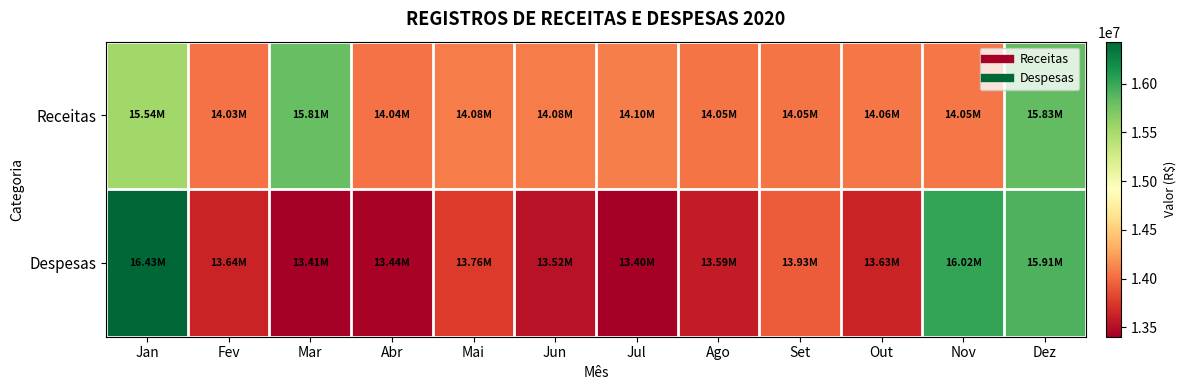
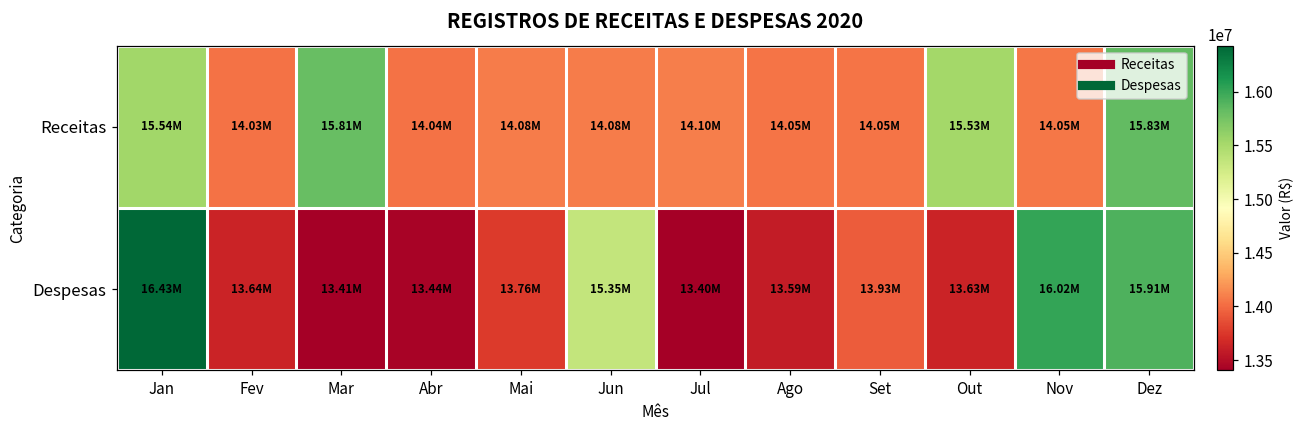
  {
    "Receitas": {
      "Jan": "15.54M",
      "Fev": "14.03M",
      "Mar": "15.81M",
      "Abr": "14.04M",
      "Mai": "14.08M",
      "Jun": "14.08M",
      "Jul": "14.10M",
      "Ago": "14.05M",
      "Set": "14.05M",
-     "Out": "14.06M",
+     "Out": "15.53M",
      "Nov": "14.05M",
      "Dez": "15.83M"
    },
    "Despesas": {
      "Jan": "16.43M",
      "Fev": "13.64M",
      "Mar": "13.41M",
      "Abr": "13.44M",
      "Mai": "13.76M",
-     "Jun": "13.52M",
+     "Jun": "15.35M",
      "Jul": "13.40M",
      "Ago": "13.59M",
      "Set": "13.93M",
      "Out": "13.63M",
      "Nov": "16.02M",
      "Dez": "15.91M"
    }
  }
